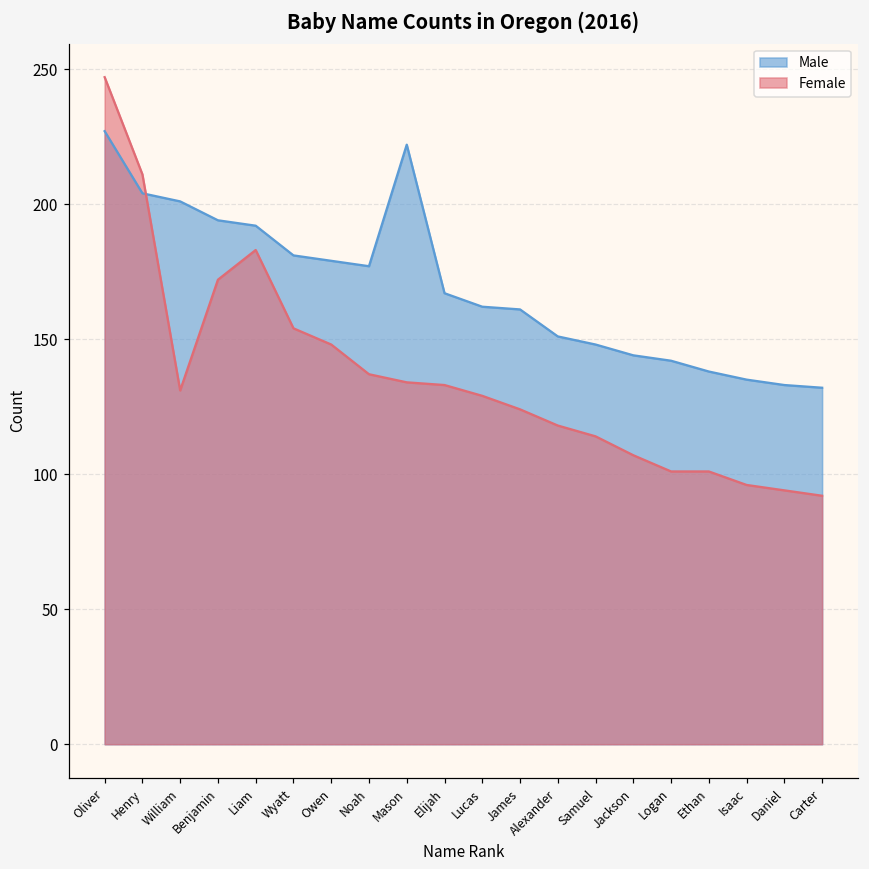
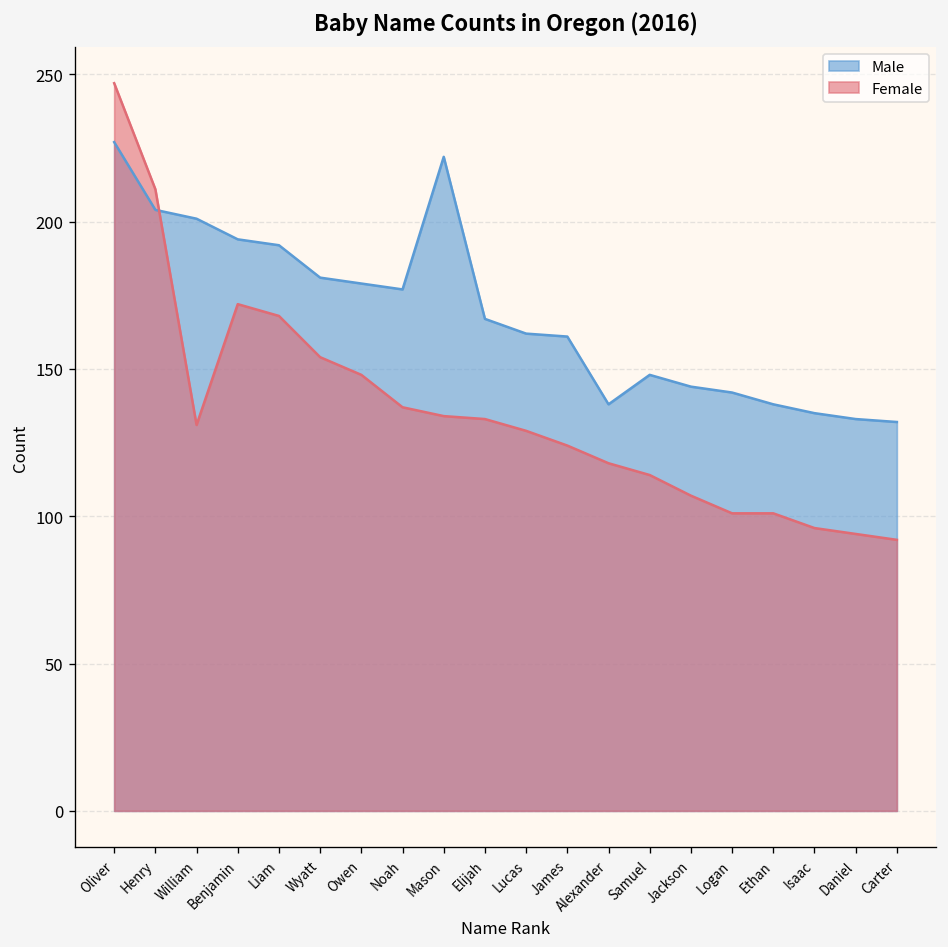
  {
    "Male": {
      "Oliver": 227,
      "Henry": 204,
      "William": 201,
      "Benjamin": 194,
      "Liam": 192,
      "Wyatt": 181,
      "Owen": 179,
      "Noah": 177,
      "Mason": 222,
      "Elijah": 167,
      "Lucas": 162,
      "James": 161,
-     "Alexander": 151,
+     "Alexander": 138,
      "Samuel": 148,
      "Jackson": 144,
      "Logan": 142,
      "Ethan": 138,
      "Isaac": 135,
      "Daniel": 133,
      "Carter": 132
    },
    "Female": {
      "Oliver": 247,
      "Henry": 211,
      "William": 131,
      "Benjamin": 172,
-     "Liam": 183,
+     "Liam": 168,
      "Wyatt": 154,
      "Owen": 148,
      "Noah": 137,
      "Mason": 134,
      "Elijah": 133,
      "Lucas": 129,
      "James": 124,
      "Alexander": 118,
      "Samuel": 114,
      "Jackson": 107,
      "Logan": 101,
      "Ethan": 101,
      "Isaac": 96,
      "Daniel": 94,
      "Carter": 92
    }
  }
